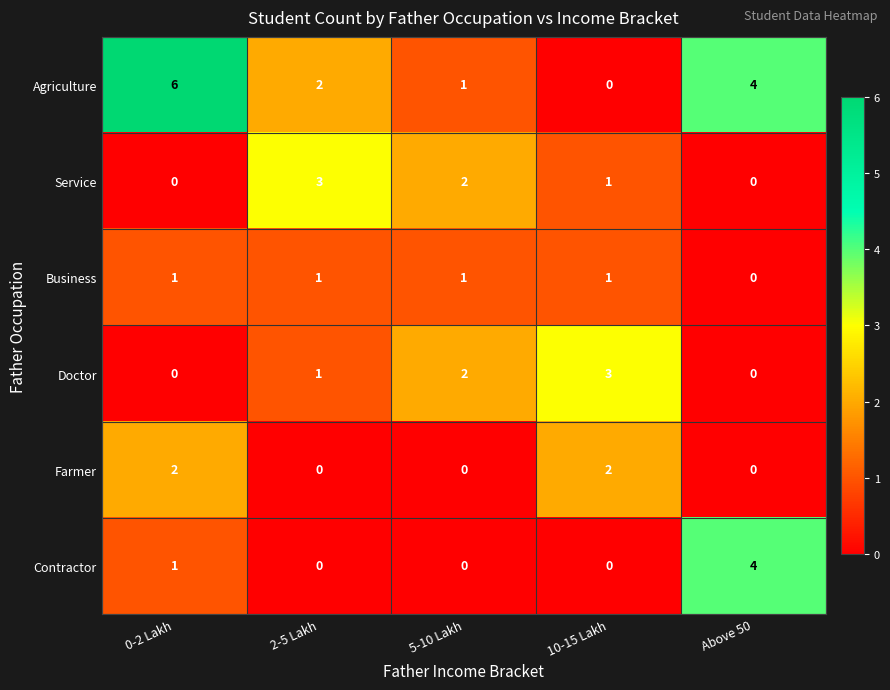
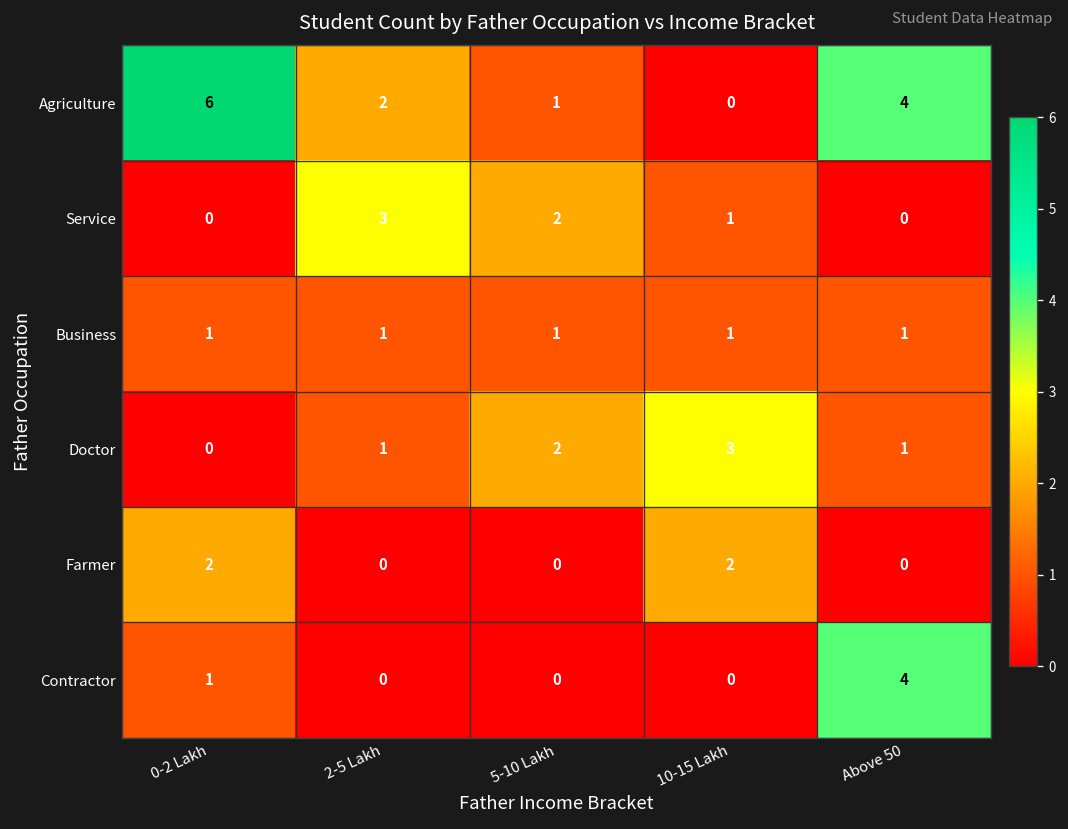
  {
    "Agriculture": {
      "0-2 Lakh": 6,
      "2-5 Lakh": 2,
      "5-10 Lakh": 1,
      "10-15 Lakh": 0,
      "Above 50": 4
    },
    "Service": {
      "0-2 Lakh": 0,
      "2-5 Lakh": 3,
      "5-10 Lakh": 2,
      "10-15 Lakh": 1,
      "Above 50": 0
    },
    "Business": {
      "0-2 Lakh": 1,
      "2-5 Lakh": 1,
      "5-10 Lakh": 1,
      "10-15 Lakh": 1,
-     "Above 50": 0
+     "Above 50": 1
    },
    "Doctor": {
      "0-2 Lakh": 0,
      "2-5 Lakh": 1,
      "5-10 Lakh": 2,
      "10-15 Lakh": 3,
-     "Above 50": 0
+     "Above 50": 1
    },
    "Farmer": {
      "0-2 Lakh": 2,
      "2-5 Lakh": 0,
      "5-10 Lakh": 0,
      "10-15 Lakh": 2,
      "Above 50": 0
    },
    "Contractor": {
      "0-2 Lakh": 1,
      "2-5 Lakh": 0,
      "5-10 Lakh": 0,
      "10-15 Lakh": 0,
      "Above 50": 4
    }
  }
